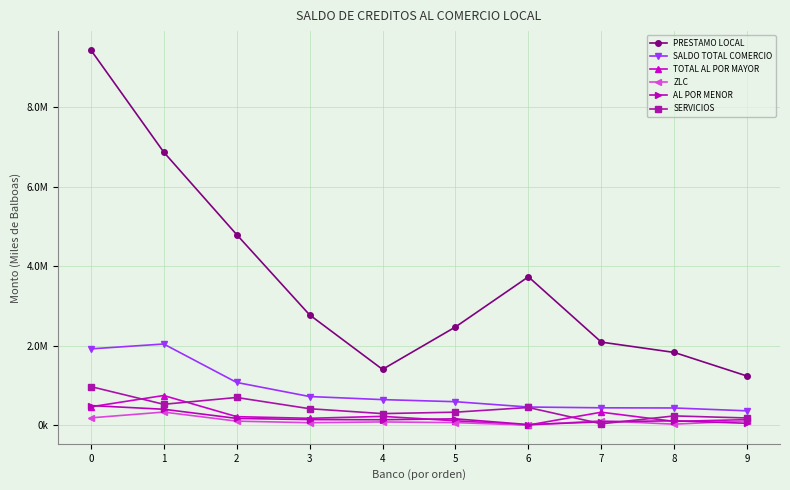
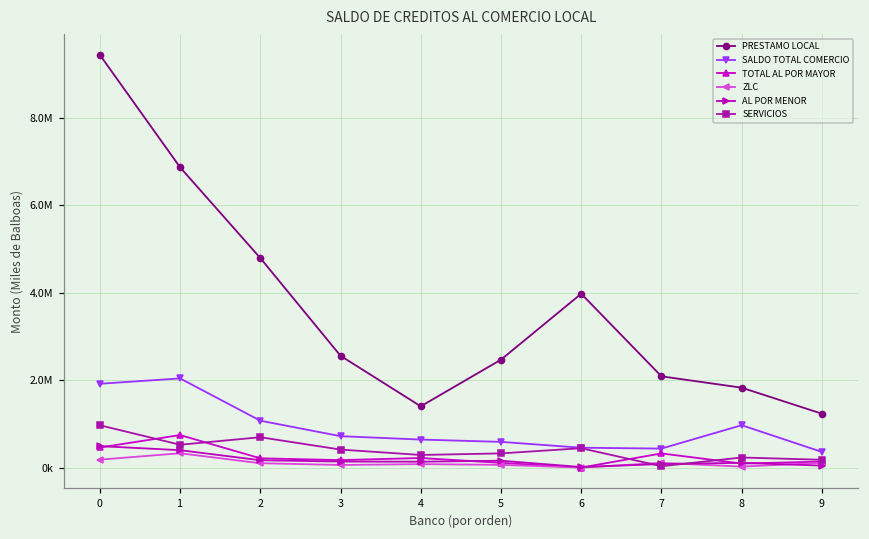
  {
    "PRESTAMO LOCAL": {
      "0": 9400000,
      "1": 6900000,
      "2": 4800000,
-     "3": 2800000,
+     "3": 2600000,
      "4": 1400000,
      "5": 2500000,
-     "6": 3700000,
+     "6": 4000000,
      "7": 2100000,
      "8": 1800000,
      "9": 1200000
    },
    "SALDO TOTAL COMERCIO": {
      "0": 1900000,
      "1": 2000000,
      "2": 1100000,
      "3": 700000,
      "4": 600000,
      "5": 600000,
      "7": 400000,
-     "8": 400000,
+     "8": 1000000,
      "9": 400000
    },
    "ZLC": {
      "0": 200000,
      "1": 300000,
      "2": 100000,
      "3": 100000,
      "8": 0
    }
  }
